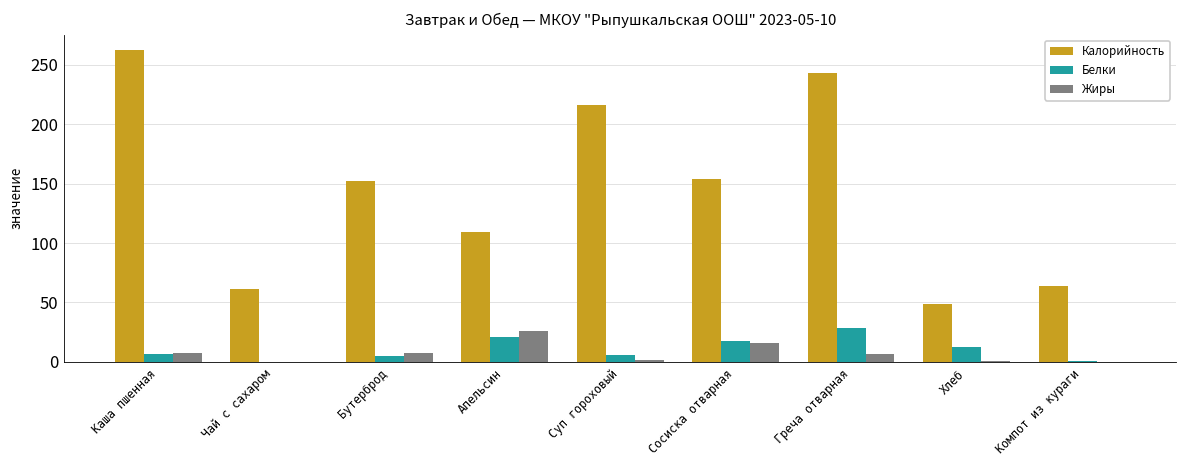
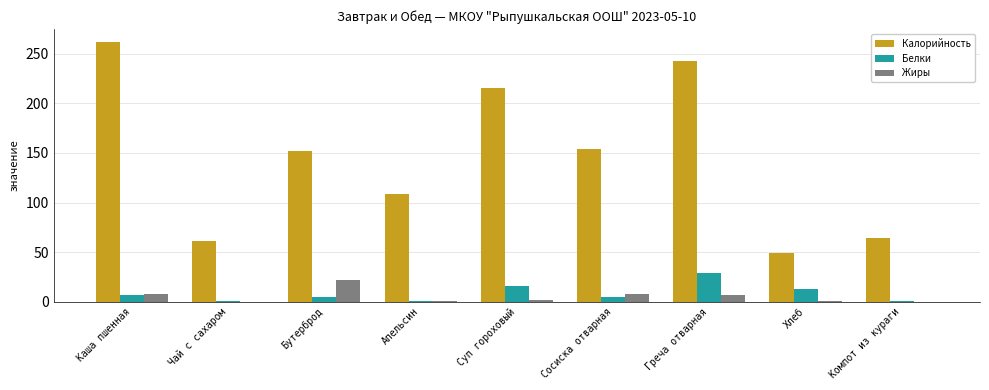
  {
    "Калорийность": {
      "Каша пшенная": 260,
      "Чай с сахаром": 60,
      "Бутерброд": 150,
      "Апельсин": 110,
      "Суп гороховый": 220,
      "Сосиска отварная": 150,
      "Греча отварная": 240,
      "Хлеб": 50,
      "Компот из кураги": 60
    },
    "Белки": {
      "Каша пшенная": 10,
      "Бутерброд": 0,
-     "Апельсин": 20,
-     "Суп гороховый": 10,
-     "Сосиска отварная": 20,
+     "Апельсин": 0,
+     "Суп гороховый": 20,
+     "Сосиска отварная": 0,
      "Греча отварная": 30,
      "Хлеб": 10
    },
    "Жиры": {
      "Каша пшенная": 10,
      "Чай с сахаром": 0,
-     "Бутерброд": 10,
-     "Апельсин": 30,
-     "Сосиска отварная": 20,
+     "Бутерброд": 20,
+     "Апельсин": 0,
+     "Сосиска отварная": 10,
      "Греча отварная": 10,
      "Компот из кураги": 0
    }
  }
